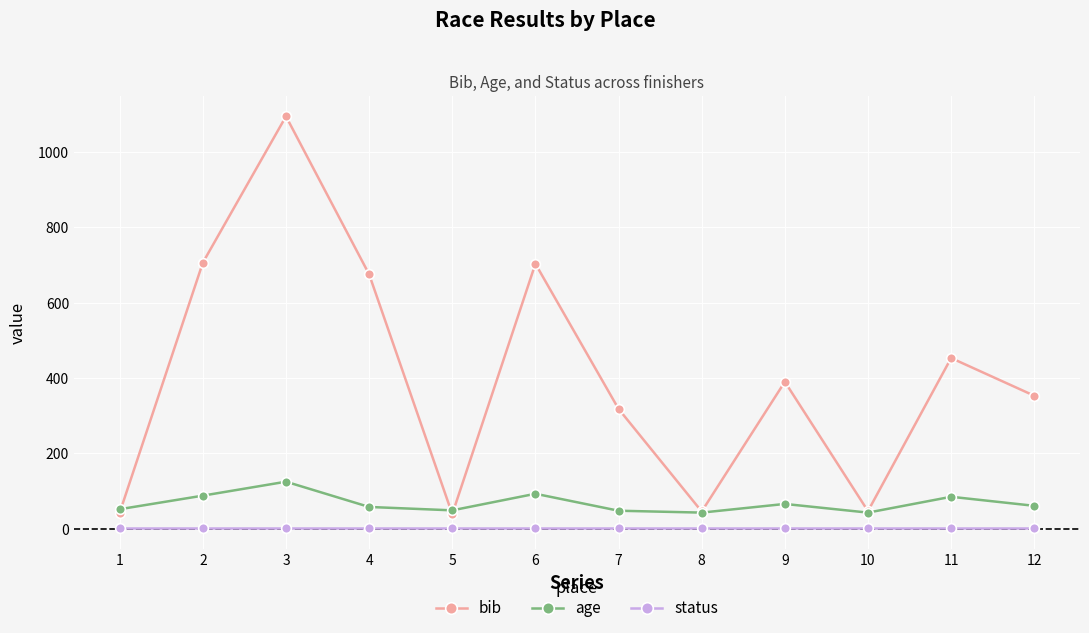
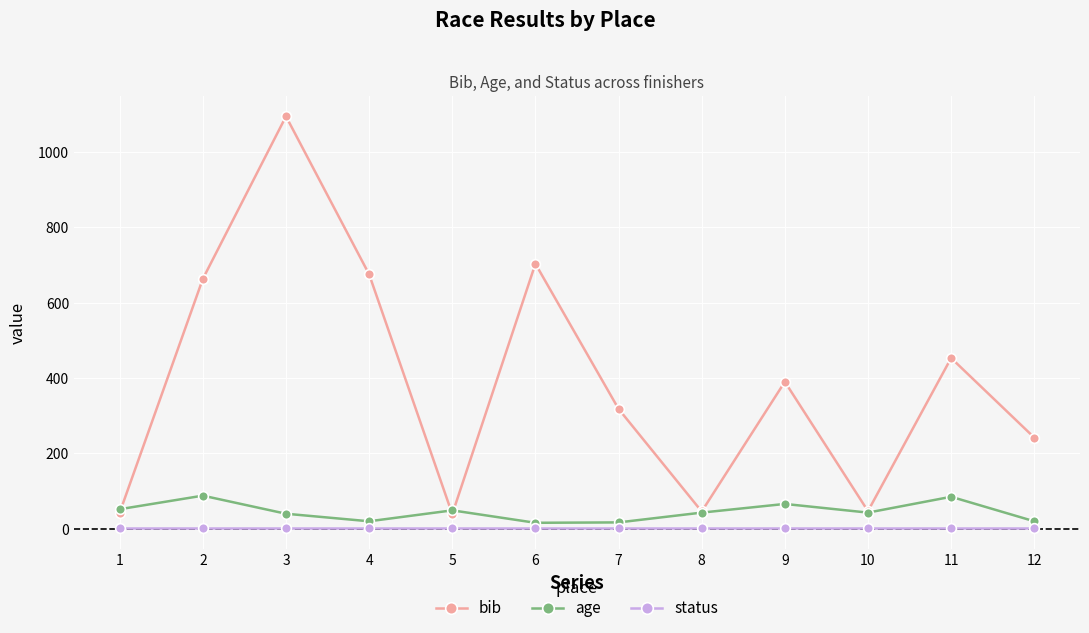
  {
    "bib": {
      "1": 40,
-     "2": 710,
+     "2": 660,
      "3": 1090,
      "4": 680,
      "5": 40,
      "6": 700,
      "7": 320,
      "9": 390,
      "11": 450,
-     "12": 350
+     "12": 240
    },
    "age": {
      "1": 50,
      "2": 90,
-     "3": 130,
-     "4": 60,
+     "3": 40,
+     "4": 20,
      "5": 50,
-     "6": 90,
-     "7": 50,
+     "6": 20,
+     "7": 20,
      "9": 70,
      "11": 90,
-     "12": 60
+     "12": 20
    },
    "status": {
      "1": 0,
      "2": 0,
      "3": 0,
      "4": 0,
      "5": 0,
      "6": 0,
      "7": 0,
      "8": 0,
      "9": 0,
      "10": 0,
      "11": 0,
      "12": 0
    }
  }
